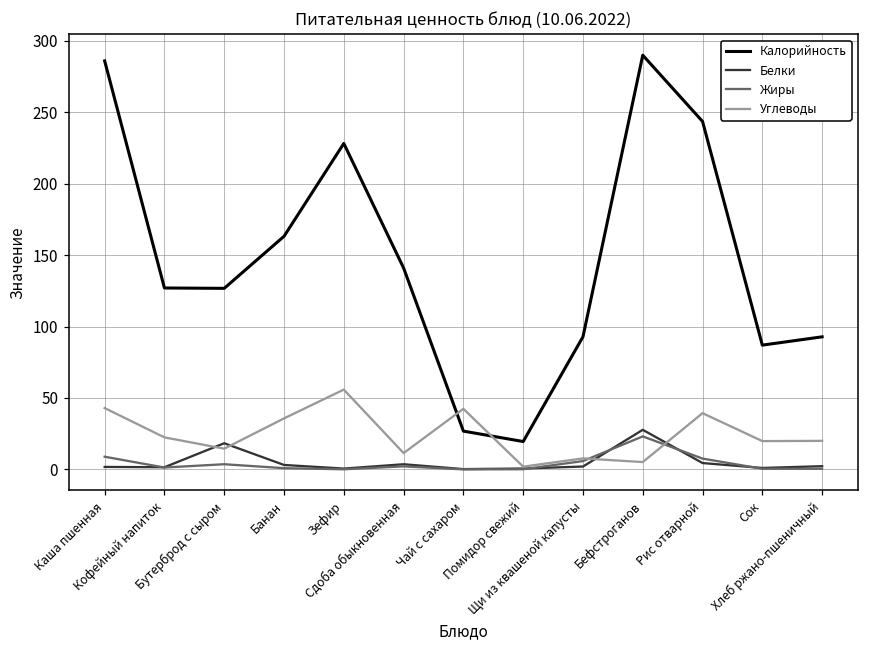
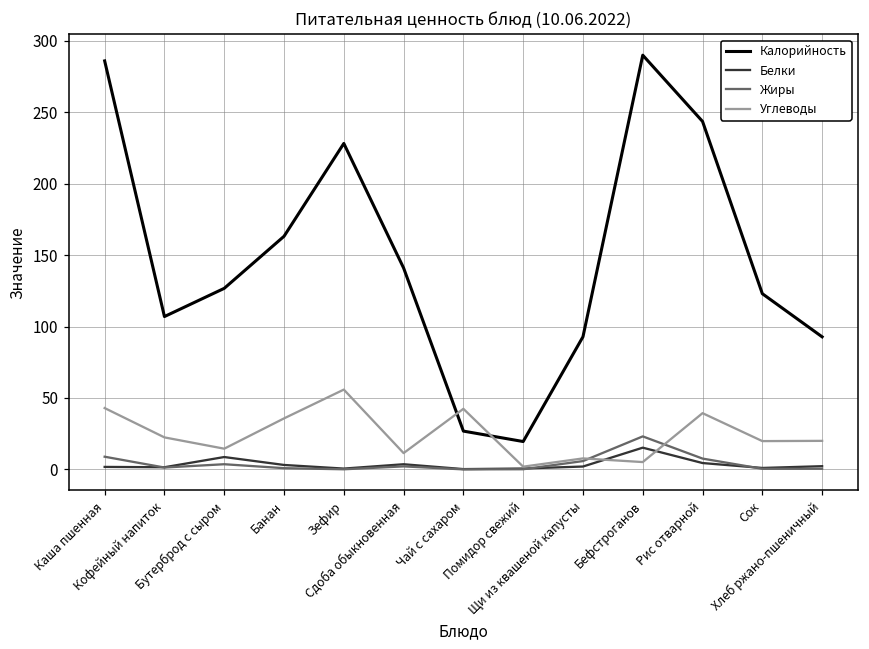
  {
    "Калорийность": {
      "Каша пшенная": 286,
-     "Кофейный напиток": 127,
+     "Кофейный напиток": 107,
      "Бутерброд с сыром": 127,
      "Банан": 163,
      "Зефир": 228,
      "Сдоба обыкновенная": 141,
      "Чай с сахаром": 27,
      "Помидор свежий": 20,
      "Щи из квашеной капусты": 93,
      "Бефстроганов": 290,
      "Рис отварной": 244,
-     "Сок": 87,
+     "Сок": 123,
      "Хлеб ржано-пшеничный": 93
    },
    "Белки": {
      "Каша пшенная": 2,
-     "Бутерброд с сыром": 18,
+     "Бутерброд с сыром": 9,
      "Банан": 3,
      "Щи из квашеной капусты": 2,
-     "Бефстроганов": 28,
+     "Бефстроганов": 15,
      "Рис отварной": 4
    },
    "Жиры": {
      "Каша пшенная": 9,
      "Бутерброд с сыром": 4,
      "Банан": 1,
      "Бефстроганов": 23,
      "Рис отварной": 8
    },
    "Углеводы": {
      "Каша пшенная": 43,
      "Кофейный напиток": 22,
      "Бутерброд с сыром": 14,
      "Банан": 36,
      "Зефир": 56,
      "Сдоба обыкновенная": 11,
      "Чай с сахаром": 42,
      "Бефстроганов": 5,
      "Рис отварной": 39,
      "Сок": 20,
      "Хлеб ржано-пшеничный": 20
    }
  }
